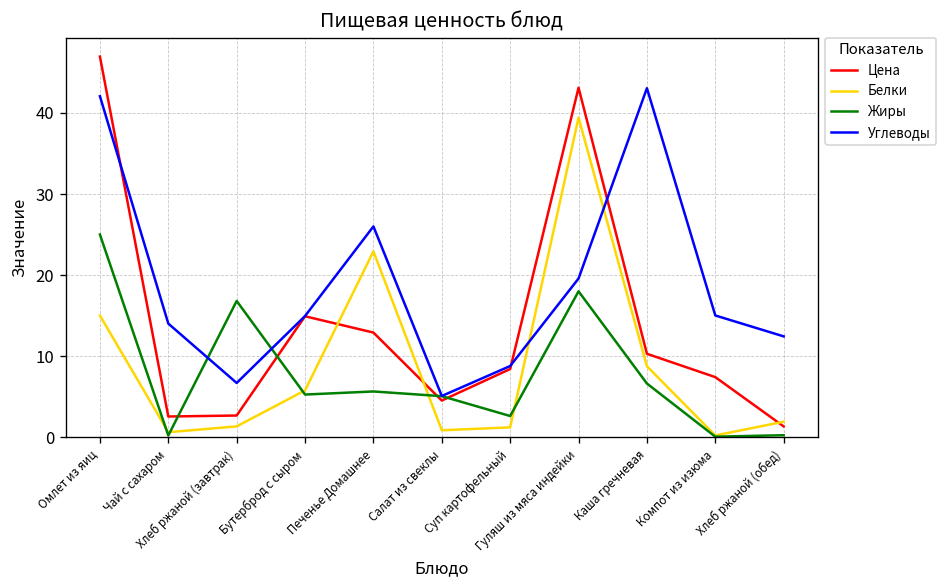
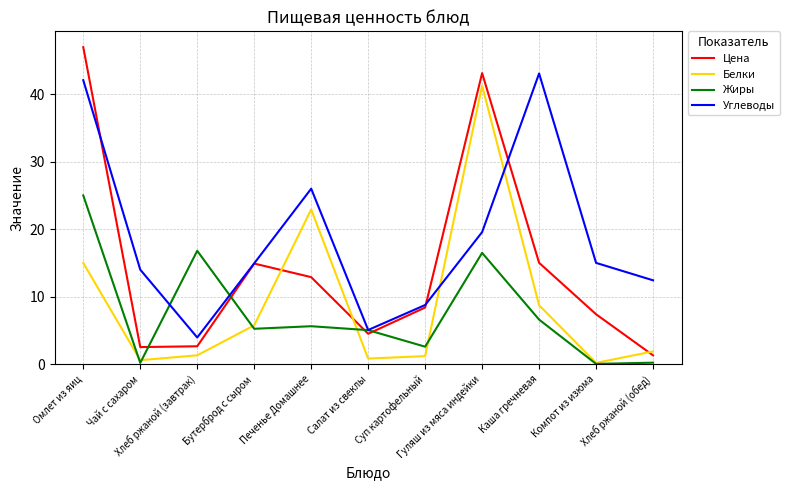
  {
    "Цена": {
      "Омлет из яиц": 47,
      "Чай с сахаром": 3,
      "Хлеб ржаной (завтрак)": 3,
      "Печенье Домашнее": 13,
      "Салат из свеклы": 5,
      "Гуляш из мяса индейки": 43,
-     "Каша гречневая": 10,
+     "Каша гречневая": 15,
      "Компот из изюма": 7,
      "Хлеб ржаной (обед)": 1
    },
    "Белки": {
      "Омлет из яиц": 15,
      "Чай с сахаром": 1,
      "Хлеб ржаной (завтрак)": 1,
      "Бутерброд с сыром": 6,
      "Печенье Домашнее": 23,
      "Салат из свеклы": 1,
      "Суп картофельный": 1,
-     "Гуляш из мяса индейки": 39,
+     "Гуляш из мяса индейки": 41,
      "Каша гречневая": 9,
      "Хлеб ржаной (обед)": 2
    },
    "Жиры": {
      "Омлет из яиц": 25,
      "Чай с сахаром": 0,
      "Хлеб ржаной (завтрак)": 17,
      "Бутерброд с сыром": 5,
      "Печенье Домашнее": 6,
      "Суп картофельный": 3,
-     "Гуляш из мяса индейки": 18,
+     "Гуляш из мяса индейки": 16,
      "Каша гречневая": 7,
      "Хлеб ржаной (обед)": 0
    },
    "Углеводы": {
      "Омлет из яиц": 42,
      "Чай с сахаром": 14,
-     "Хлеб ржаной (завтрак)": 7,
+     "Хлеб ржаной (завтрак)": 4,
      "Печенье Домашнее": 26,
      "Гуляш из мяса индейки": 20,
      "Каша гречневая": 43,
      "Компот из изюма": 15,
      "Хлеб ржаной (обед)": 12
    }
  }
